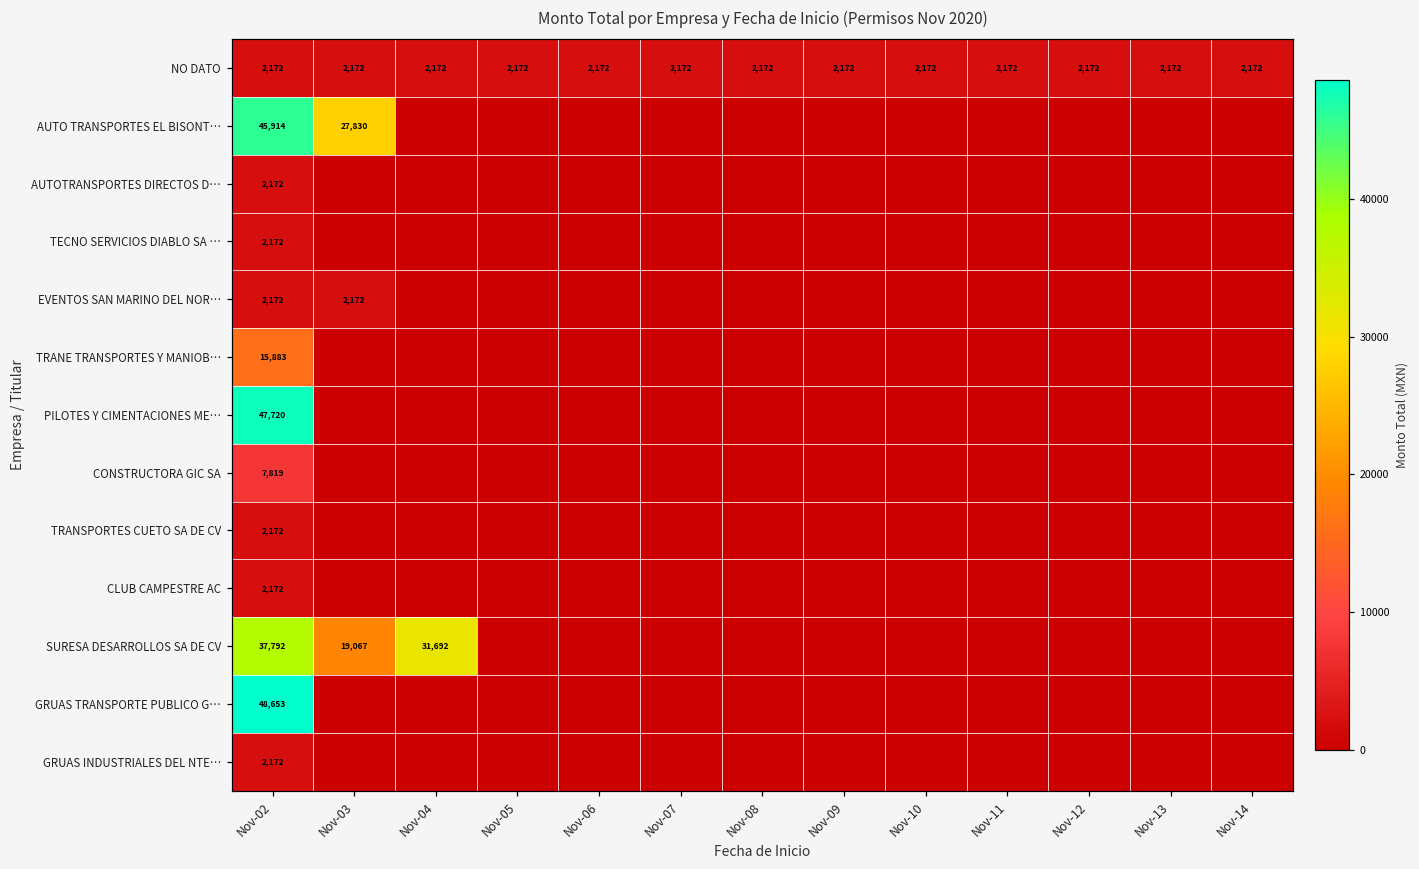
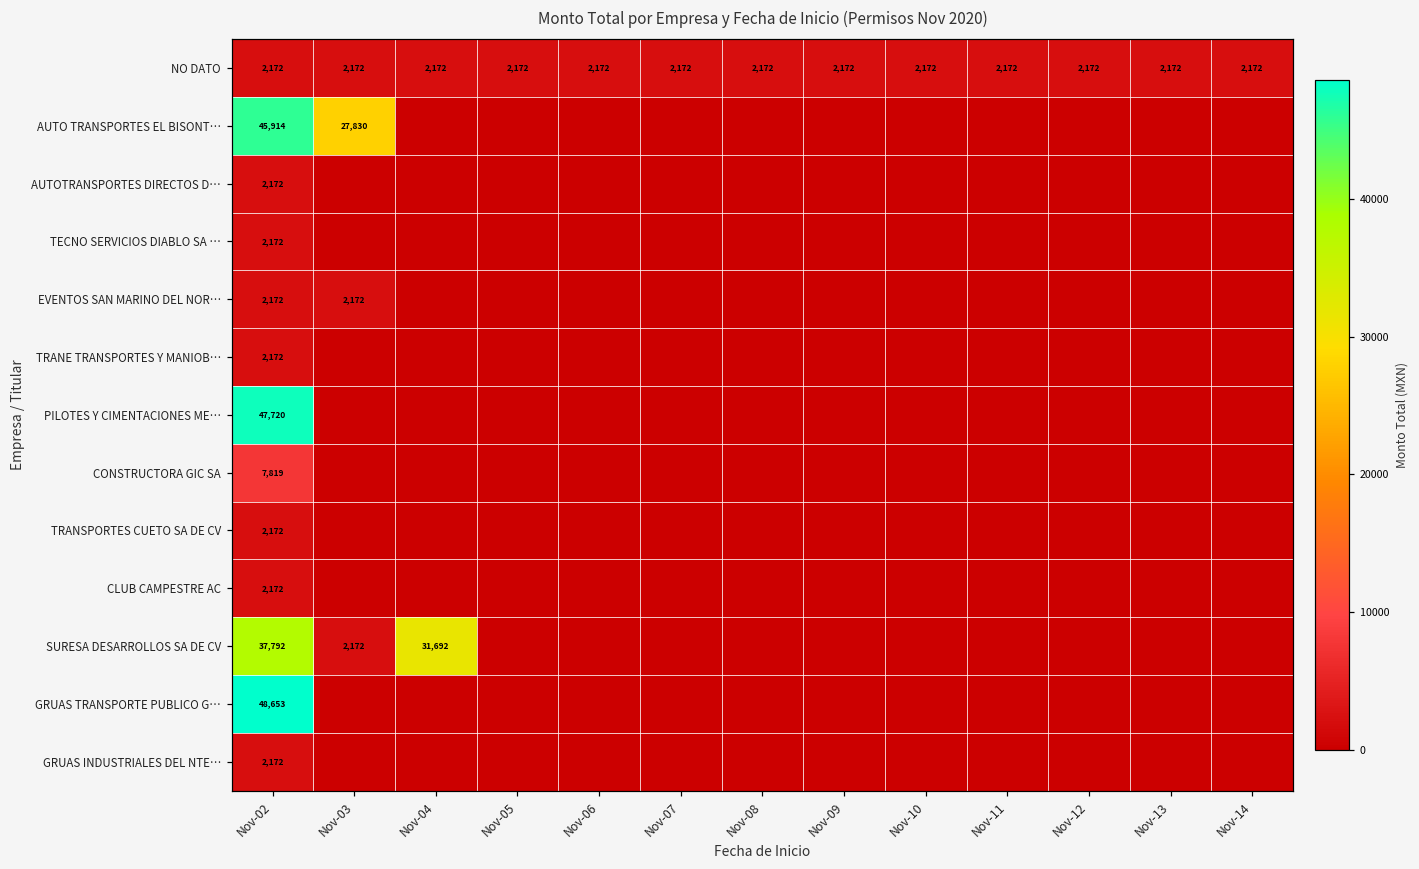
  {
    "NO DATO": {
      "Nov-02": "2,172",
      "Nov-03": "2,172",
      "Nov-04": "2,172",
      "Nov-05": "2,172",
      "Nov-06": "2,172",
      "Nov-07": "2,172",
      "Nov-08": "2,172",
      "Nov-09": "2,172",
      "Nov-10": "2,172",
      "Nov-11": "2,172",
      "Nov-12": "2,172",
      "Nov-13": "2,172",
      "Nov-14": "2,172"
    },
    "AUTO TRANSPORTES EL BISONT…": {
      "Nov-02": "45,914",
      "Nov-03": "27,830"
    },
    "AUTOTRANSPORTES DIRECTOS D…": {
      "Nov-02": "2,172"
    },
    "TECNO SERVICIOS DIABLO SA …": {
      "Nov-02": "2,172"
    },
    "EVENTOS SAN MARINO DEL NOR…": {
      "Nov-02": "2,172",
      "Nov-03": "2,172"
    },
    "TRANE TRANSPORTES Y MANIOB…": {
-     "Nov-02": "15,883"
+     "Nov-02": "2,172"
    },
    "PILOTES Y CIMENTACIONES ME…": {
      "Nov-02": "47,720"
    },
    "CONSTRUCTORA GIC SA": {
      "Nov-02": "7,819"
    },
    "TRANSPORTES CUETO SA DE CV": {
      "Nov-02": "2,172"
    },
    "CLUB CAMPESTRE AC": {
      "Nov-02": "2,172"
    },
    "SURESA DESARROLLOS SA DE CV": {
      "Nov-02": "37,792",
-     "Nov-03": "19,067",
+     "Nov-03": "2,172",
      "Nov-04": "31,692"
    },
    "GRUAS TRANSPORTE PUBLICO G…": {
      "Nov-02": "48,653"
    },
    "GRUAS INDUSTRIALES DEL NTE…": {
      "Nov-02": "2,172"
    }
  }
